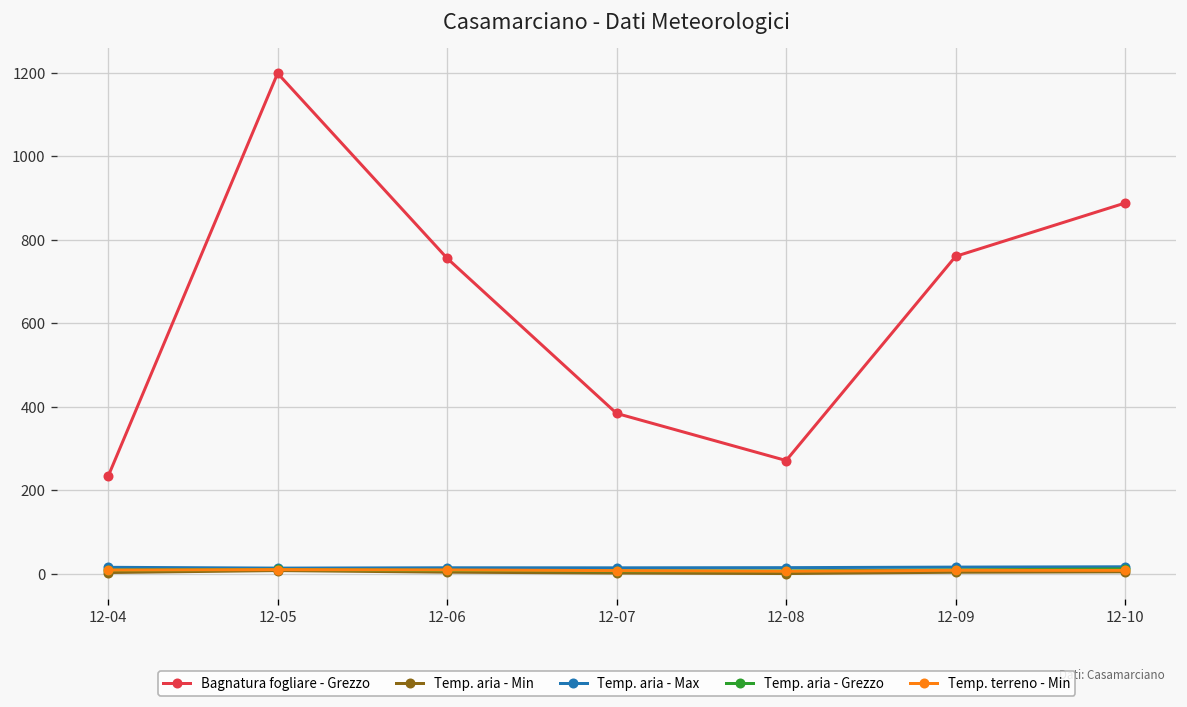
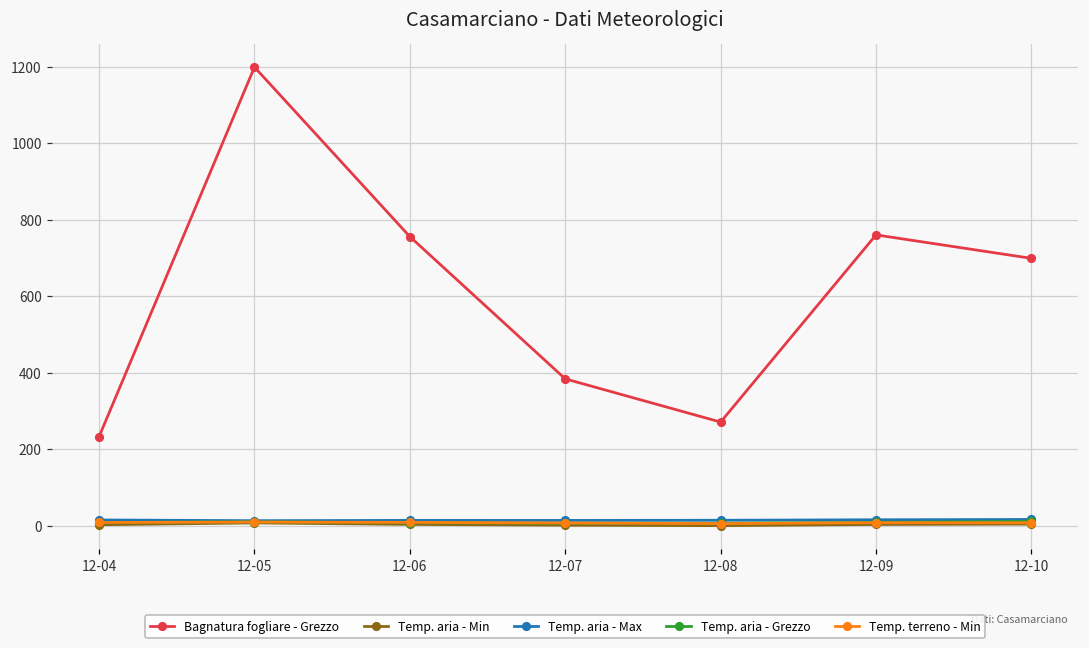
  {
    "Bagnatura fogliare - Grezzo": {
      "12-04": 230,
      "12-05": 1200,
      "12-06": 760,
      "12-07": 380,
      "12-08": 270,
      "12-09": 760,
-     "12-10": 890
+     "12-10": 700
    },
    "Temp. aria - Max": {
      "12-08": 10
    }
  }
